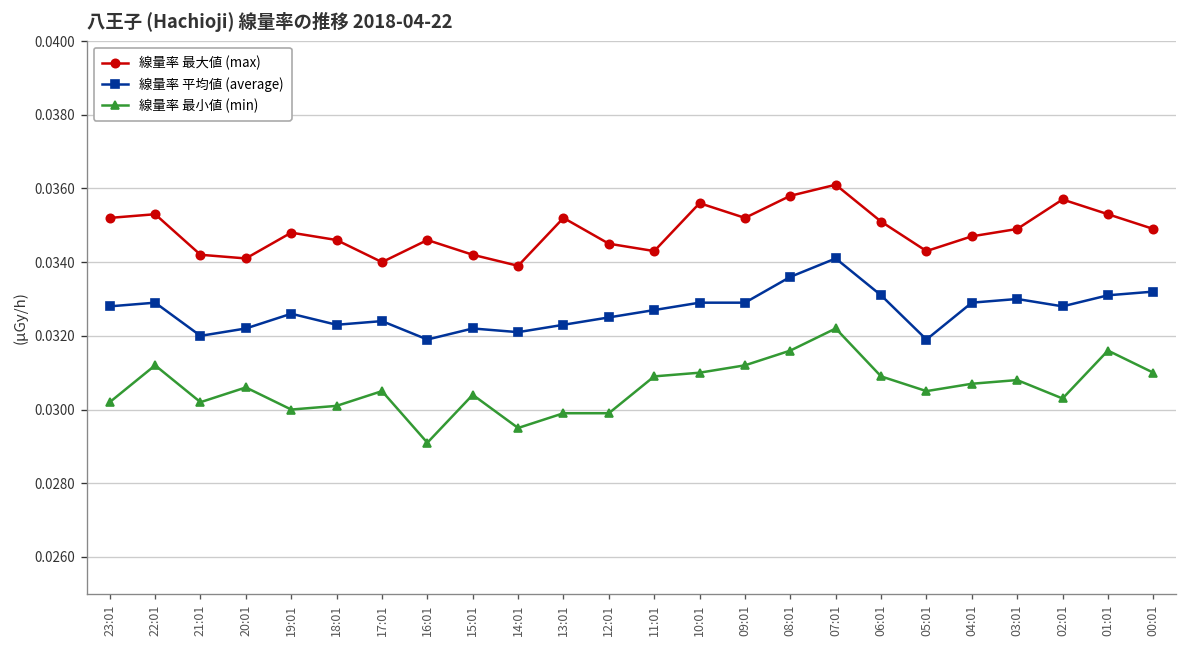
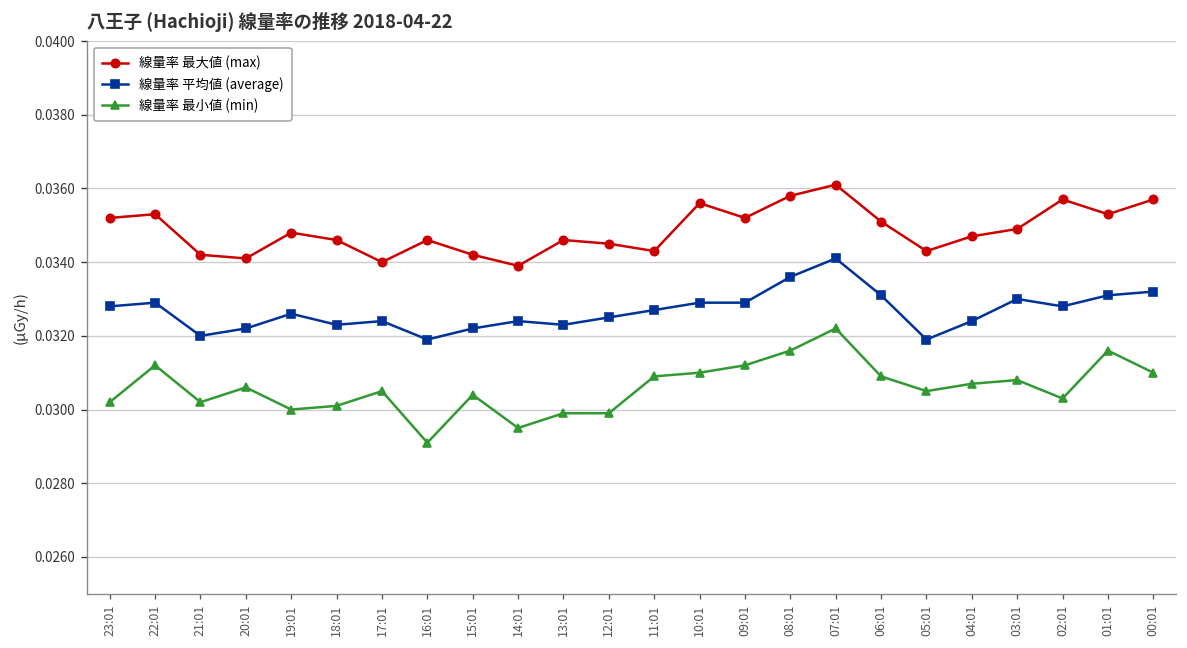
  {
    "線量率 最大値 (max)": {
      "23:01": 0.0352,
      "22:01": 0.0353,
      "21:01": 0.0342,
      "20:01": 0.0341,
      "19:01": 0.0348,
      "18:01": 0.0346,
      "17:01": 0.0340,
      "16:01": 0.0346,
      "15:01": 0.0342,
      "14:01": 0.0339,
-     "13:01": 0.0352,
+     "13:01": 0.0346,
      "12:01": 0.0345,
      "11:01": 0.0343,
      "10:01": 0.0356,
      "09:01": 0.0352,
      "08:01": 0.0358,
      "07:01": 0.0361,
      "06:01": 0.0351,
      "05:01": 0.0343,
      "04:01": 0.0347,
      "03:01": 0.0349,
      "02:01": 0.0357,
      "01:01": 0.0353,
-     "00:01": 0.0349
+     "00:01": 0.0357
    },
    "線量率 平均値 (average)": {
      "23:01": 0.0328,
      "22:01": 0.0329,
      "21:01": 0.0320,
      "20:01": 0.0322,
      "19:01": 0.0326,
      "18:01": 0.0323,
      "17:01": 0.0324,
      "16:01": 0.0319,
      "15:01": 0.0322,
-     "14:01": 0.0321,
+     "14:01": 0.0324,
      "13:01": 0.0323,
      "12:01": 0.0325,
      "11:01": 0.0327,
      "10:01": 0.0329,
      "09:01": 0.0329,
      "08:01": 0.0336,
      "07:01": 0.0341,
      "06:01": 0.0331,
      "05:01": 0.0319,
-     "04:01": 0.0329,
+     "04:01": 0.0324,
      "03:01": 0.0330,
      "02:01": 0.0328,
      "01:01": 0.0331,
      "00:01": 0.0332
    },
    "線量率 最小値 (min)": {
      "23:01": 0.0302,
      "22:01": 0.0312,
      "21:01": 0.0302,
      "20:01": 0.0306,
      "19:01": 0.0300,
      "18:01": 0.0301,
      "17:01": 0.0305,
      "16:01": 0.0291,
      "15:01": 0.0304,
      "14:01": 0.0295,
      "13:01": 0.0299,
      "12:01": 0.0299,
      "11:01": 0.0309,
      "10:01": 0.0310,
      "09:01": 0.0312,
      "08:01": 0.0316,
      "07:01": 0.0322,
      "06:01": 0.0309,
      "05:01": 0.0305,
      "04:01": 0.0307,
      "03:01": 0.0308,
      "02:01": 0.0303,
      "01:01": 0.0316,
      "00:01": 0.0310
    }
  }
